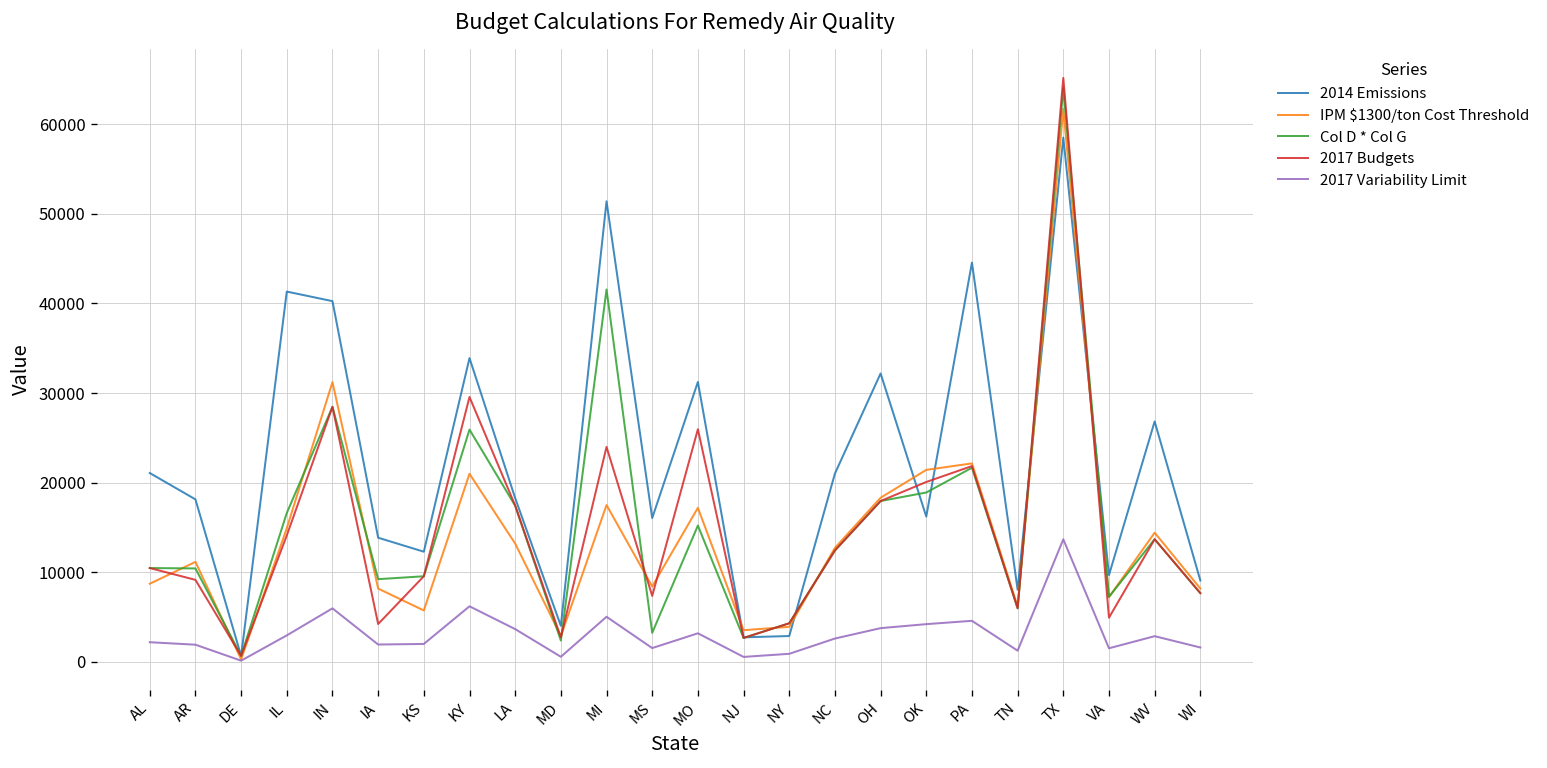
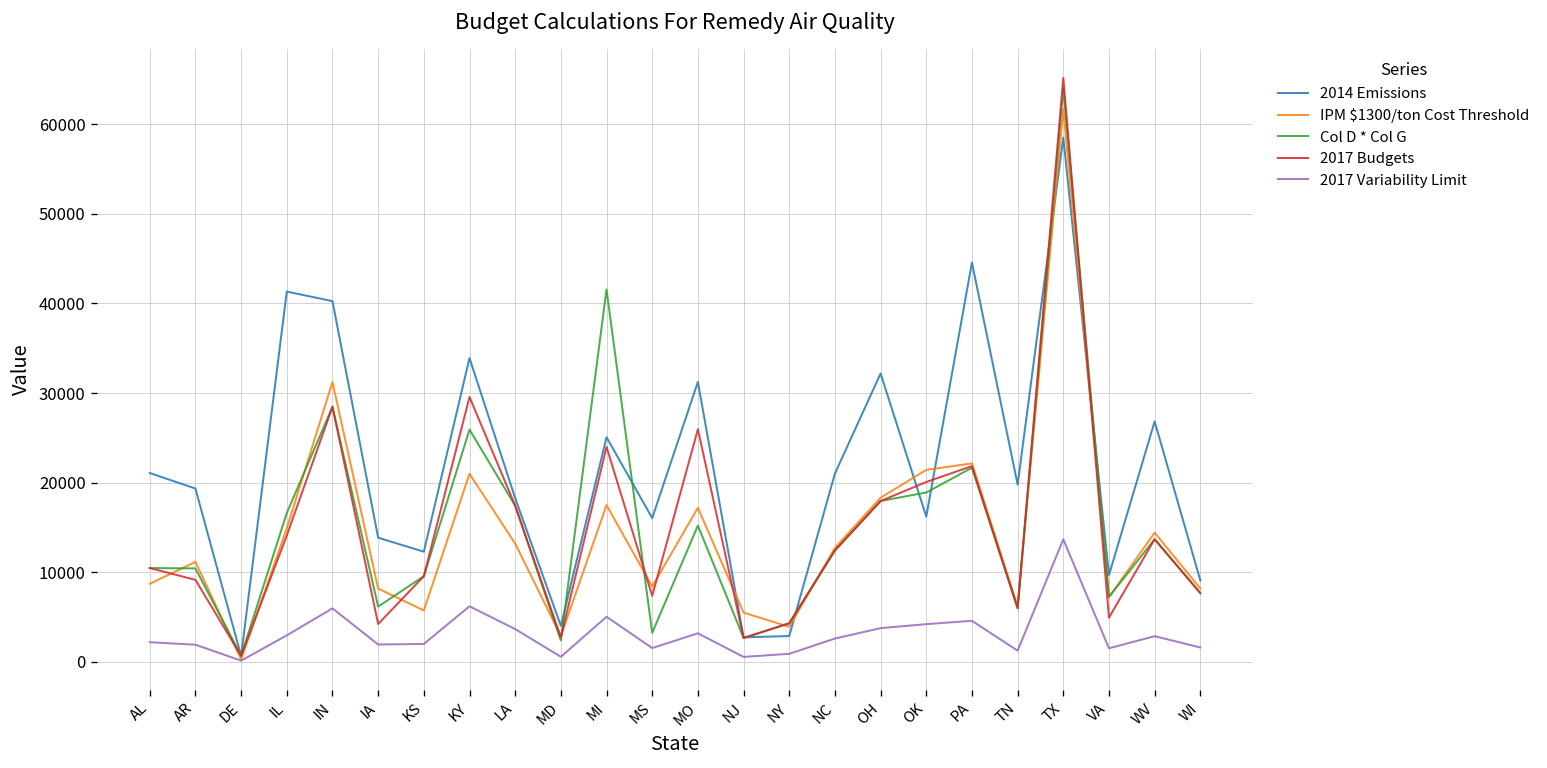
  {
    "2014 Emissions": {
      "AL": 21000,
-     "AR": 18000,
+     "AR": 19000,
      "IL": 41000,
      "IN": 40000,
      "IA": 14000,
      "KS": 12000,
      "KY": 34000,
      "LA": 18000,
      "MD": 4000,
-     "MI": 51000,
+     "MI": 25000,
      "MS": 16000,
      "MO": 31000,
      "NY": 3000,
      "NC": 21000,
      "OH": 32000,
      "OK": 16000,
      "PA": 45000,
-     "TN": 8000,
+     "TN": 20000,
      "TX": 58000,
      "VA": 10000,
      "WV": 27000,
      "WI": 9000
    },
    "IPM $1300/ton Cost Threshold": {
      "AL": 9000,
      "AR": 11000,
      "IL": 15000,
      "IN": 31000,
      "IA": 8000,
      "KS": 6000,
      "KY": 21000,
      "LA": 13000,
      "MI": 17000,
      "MS": 8000,
      "MO": 17000,
-     "NJ": 4000,
+     "NJ": 6000,
      "NY": 4000,
      "OH": 18000,
      "OK": 21000,
      "TX": 62000,
      "WV": 14000,
      "WI": 8000
    },
    "Col D * Col G": {
      "AR": 10000,
      "IL": 17000,
-     "IA": 9000,
+     "IA": 6000,
      "KY": 26000,
      "MD": 2000,
      "MI": 42000,
      "MS": 3000,
      "MO": 15000,
      "OK": 19000,
      "TX": 64000
    },
    "2017 Budgets": {
      "AR": 9000,
      "IL": 14000,
      "IA": 4000,
      "KY": 30000,
      "MI": 24000,
      "MS": 7000,
      "MO": 26000,
      "OK": 20000,
      "TX": 65000,
      "VA": 5000
    },
    "2017 Variability Limit": {
      "AL": 2000,
      "AR": 2000,
      "IL": 3000,
      "IN": 6000,
      "IA": 2000,
      "KS": 2000,
      "KY": 6000,
      "LA": 4000,
      "MD": 1000,
      "MI": 5000,
      "MS": 2000,
      "MO": 3000,
      "NJ": 1000,
      "NY": 1000,
      "NC": 3000,
      "OH": 4000,
      "OK": 4000,
      "PA": 5000,
      "TN": 1000,
      "TX": 14000,
      "VA": 2000,
      "WV": 3000,
      "WI": 2000
    }
  }
